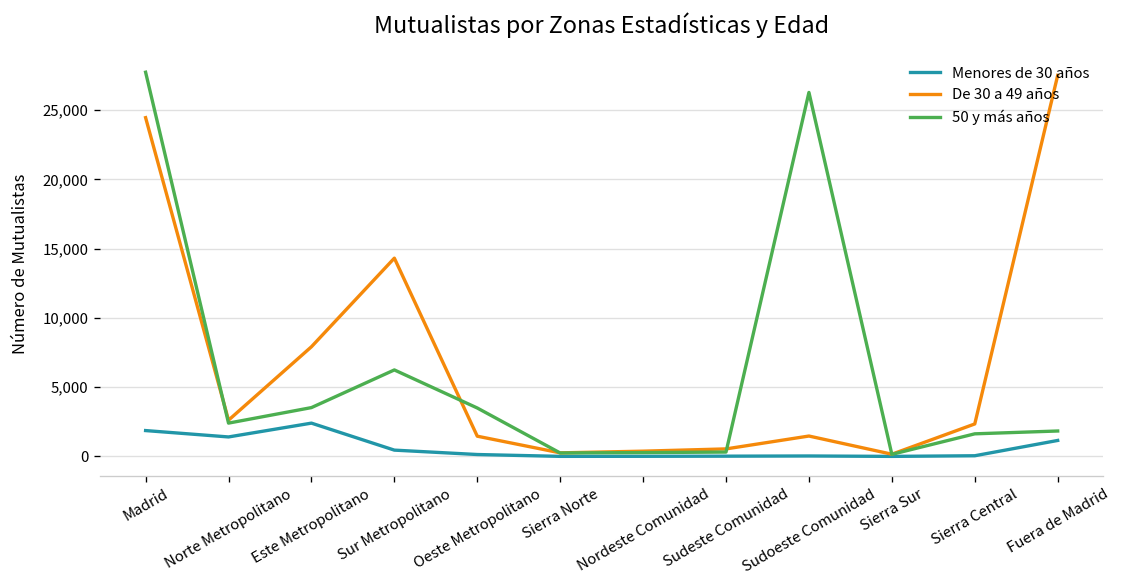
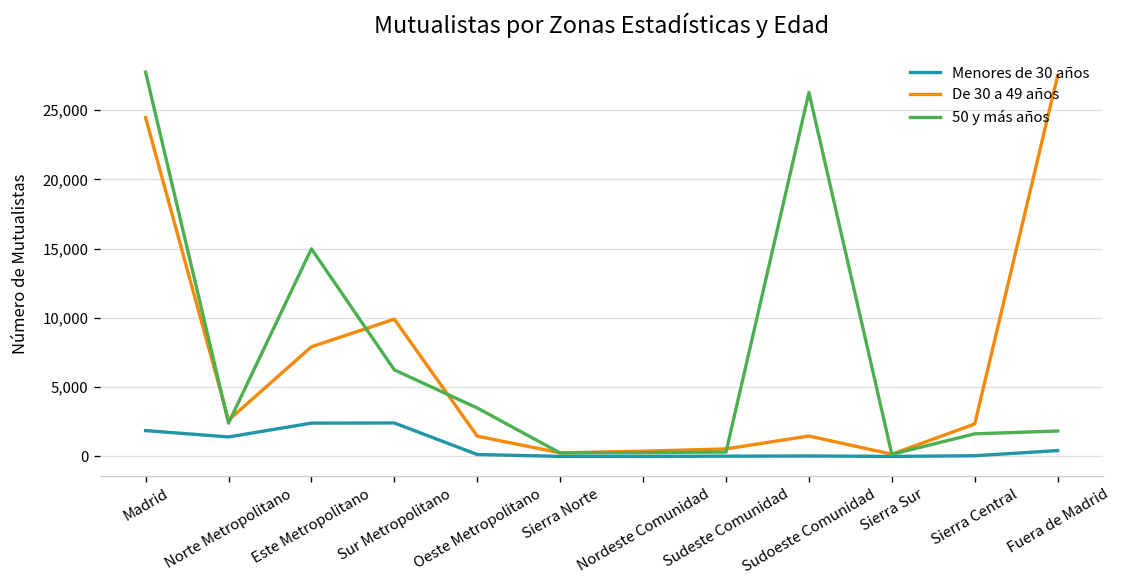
  {
    "Menores de 30 años": {
      "Madrid": "1,900",
      "Norte Metropolitano": "1,400",
      "Este Metropolitano": "2,400",
-     "Sur Metropolitano": "500",
+     "Sur Metropolitano": "2,400",
      "Oeste Metropolitano": "100",
      "Sierra Norte": "0",
      "Nordeste Comunidad": "0",
      "Sudeste Comunidad": "0",
      "Sudoeste Comunidad": "0",
      "Sierra Central": "100",
-     "Fuera de Madrid": "1,200"
+     "Fuera de Madrid": "400"
    },
    "De 30 a 49 años": {
      "Madrid": "24,400",
      "Este Metropolitano": "7,900",
-     "Sur Metropolitano": "14,300",
+     "Sur Metropolitano": "9,900",
      "Oeste Metropolitano": "1,500",
      "Sudeste Comunidad": "500",
      "Sudoeste Comunidad": "1,500",
      "Sierra Central": "2,300",
      "Fuera de Madrid": "27,500"
    },
    "50 y más años": {
      "Madrid": "27,700",
-     "Este Metropolitano": "3,500",
+     "Este Metropolitano": "15,000",
      "Sur Metropolitano": "6,200",
      "Oeste Metropolitano": "3,500",
      "Sudeste Comunidad": "300",
      "Sudoeste Comunidad": "26,300",
      "Sierra Central": "1,600",
      "Fuera de Madrid": "1,800"
    }
  }
